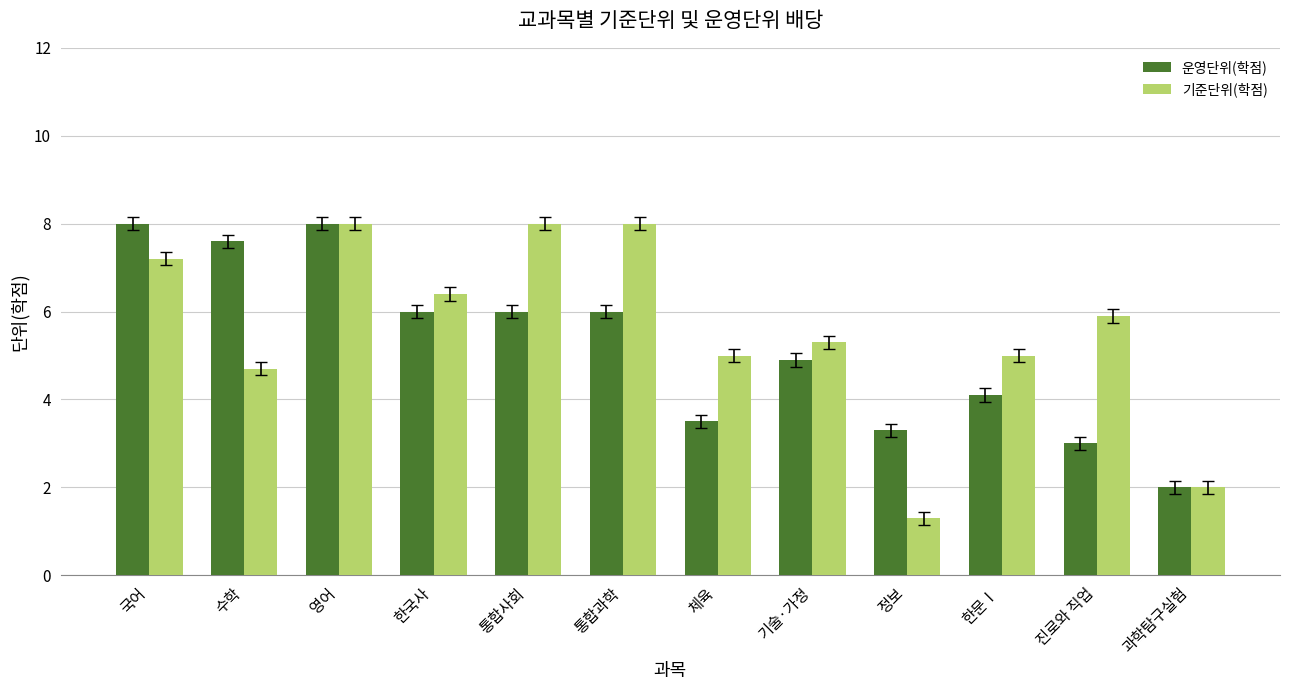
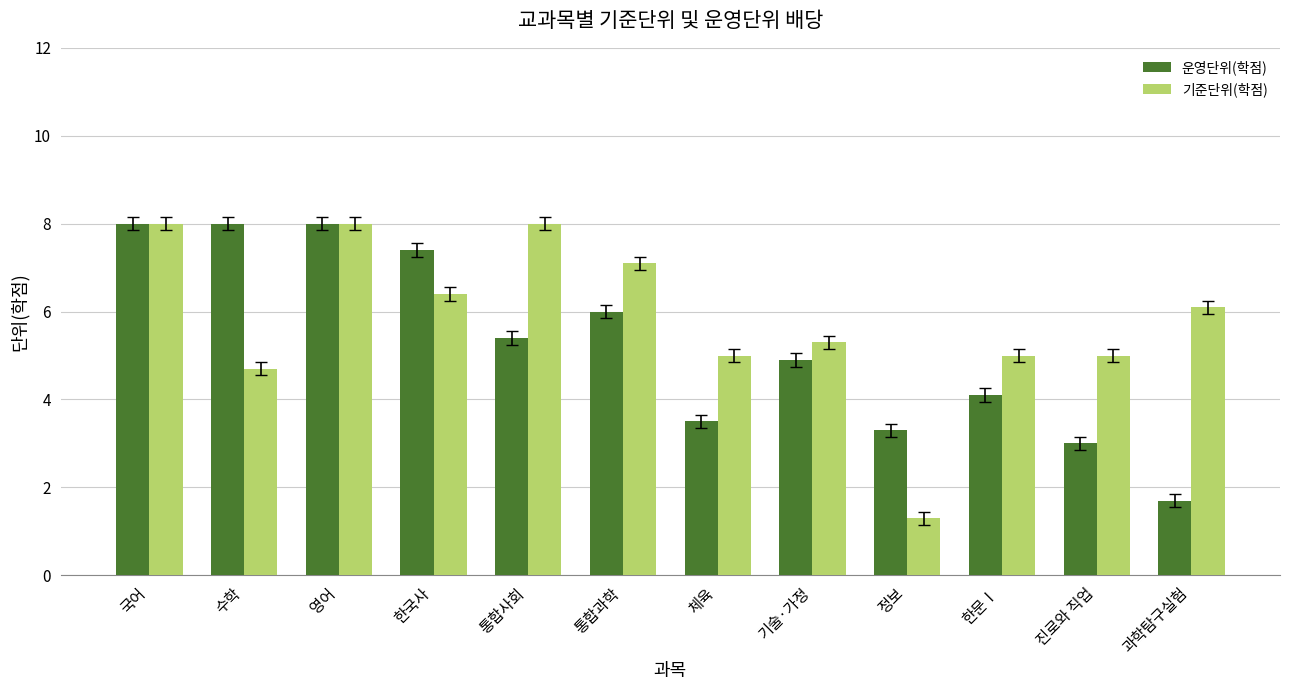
  {
    "운영단위(학점)": {
      "국어": 8.0,
-     "수학": 7.6,
+     "수학": 8.0,
      "영어": 8.0,
-     "한국사": 6.0,
-     "통합사회": 6.0,
+     "한국사": 7.4,
+     "통합사회": 5.4,
      "통합과학": 6.0,
      "체육": 3.5,
      "기술·가정": 4.9,
      "정보": 3.3,
      "한문Ⅰ": 4.1,
      "진로와 직업": 3.0,
-     "과학탐구실험": 2.0
+     "과학탐구실험": 1.7
    },
    "기준단위(학점)": {
-     "국어": 7.2,
+     "국어": 8.0,
      "수학": 4.7,
      "영어": 8.0,
      "한국사": 6.4,
      "통합사회": 8.0,
-     "통합과학": 8.0,
+     "통합과학": 7.1,
      "체육": 5.0,
      "기술·가정": 5.3,
      "정보": 1.3,
      "한문Ⅰ": 5.0,
-     "진로와 직업": 5.9,
-     "과학탐구실험": 2.0
+     "진로와 직업": 5.0,
+     "과학탐구실험": 6.1
    }
  }
